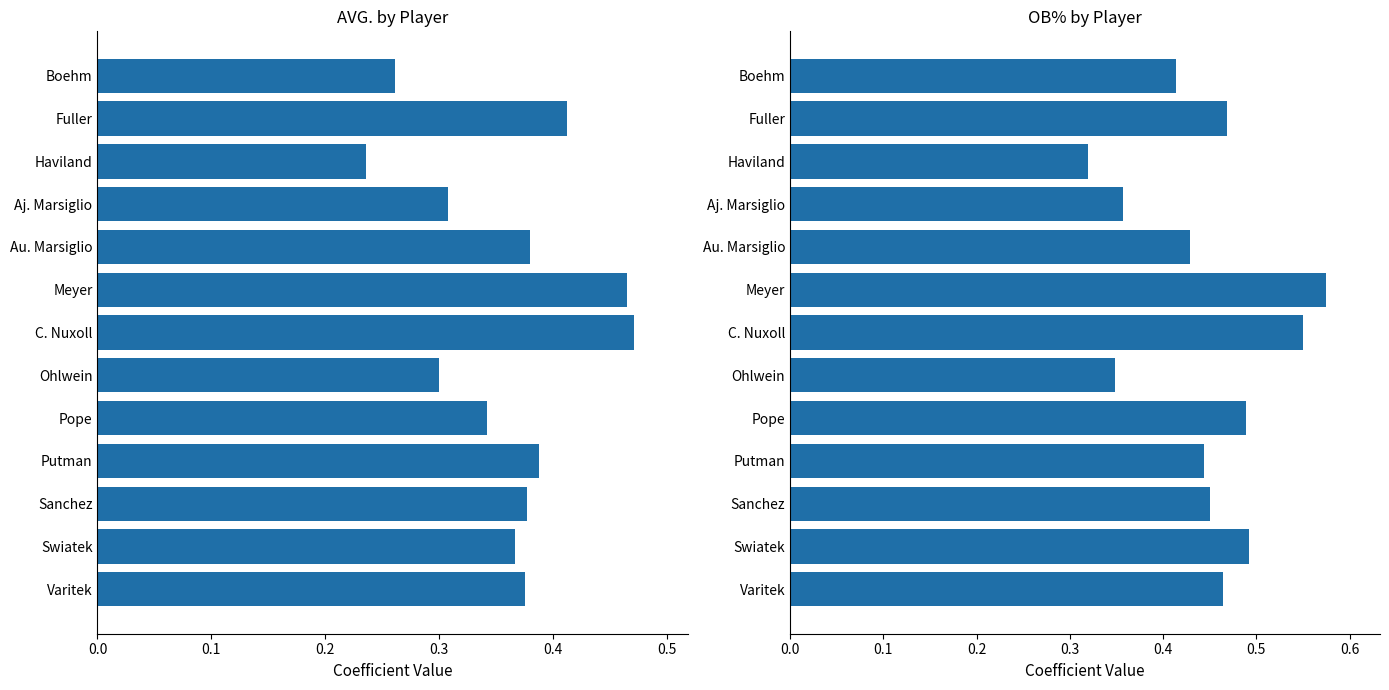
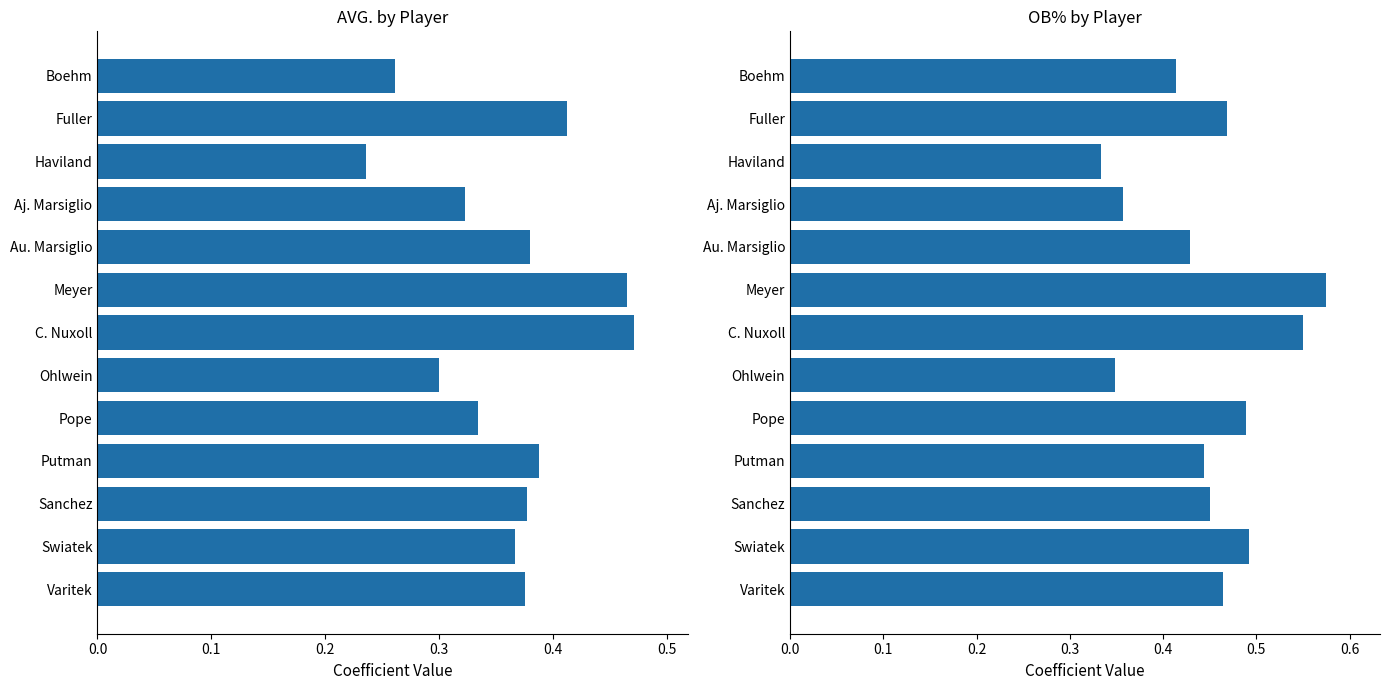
  {
    "AVG. by Player": {
      "Boehm": 0.261,
      "Fuller": 0.412,
      "Haviland": 0.236,
-     "Aj. Marsiglio": 0.308,
+     "Aj. Marsiglio": 0.323,
      "Au. Marsiglio": 0.380,
      "Meyer": 0.465,
      "C. Nuxoll": 0.471,
      "Ohlwein": 0.300,
-     "Pope": 0.342,
+     "Pope": 0.334,
      "Putman": 0.388,
      "Sanchez": 0.377,
      "Swiatek": 0.367,
      "Varitek": 0.375
    },
    "OB% by Player": {
      "Boehm": 0.41,
      "Fuller": 0.47,
-     "Haviland": 0.32,
+     "Haviland": 0.33,
      "Aj. Marsiglio": 0.36,
      "Au. Marsiglio": 0.43,
      "Meyer": 0.58,
      "C. Nuxoll": 0.55,
      "Ohlwein": 0.35,
      "Pope": 0.49,
      "Putman": 0.44,
      "Sanchez": 0.45,
      "Swiatek": 0.49,
      "Varitek": 0.46
    }
  }
